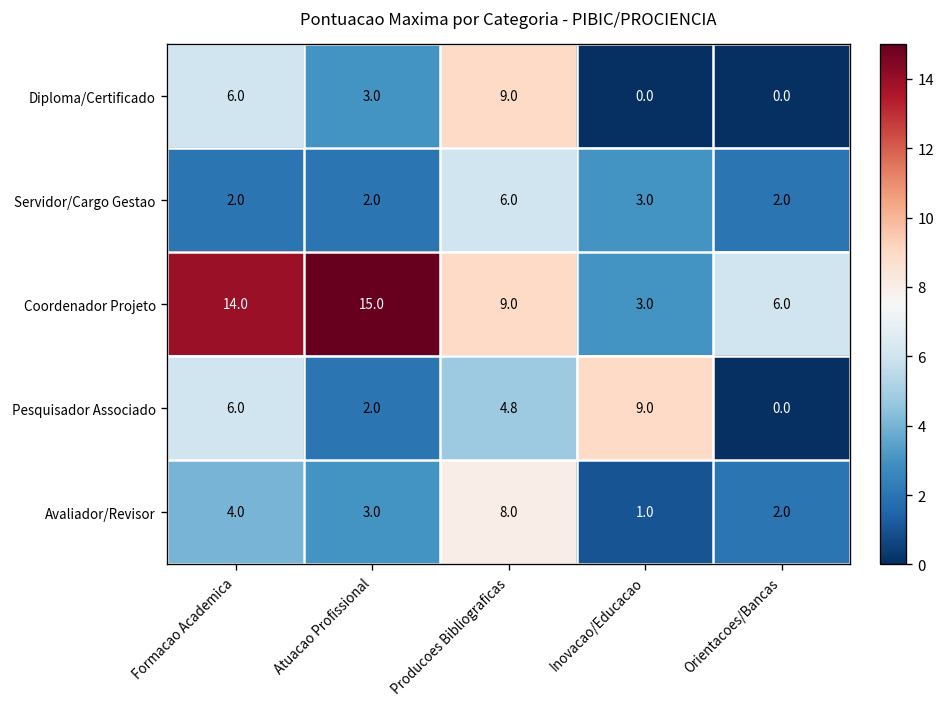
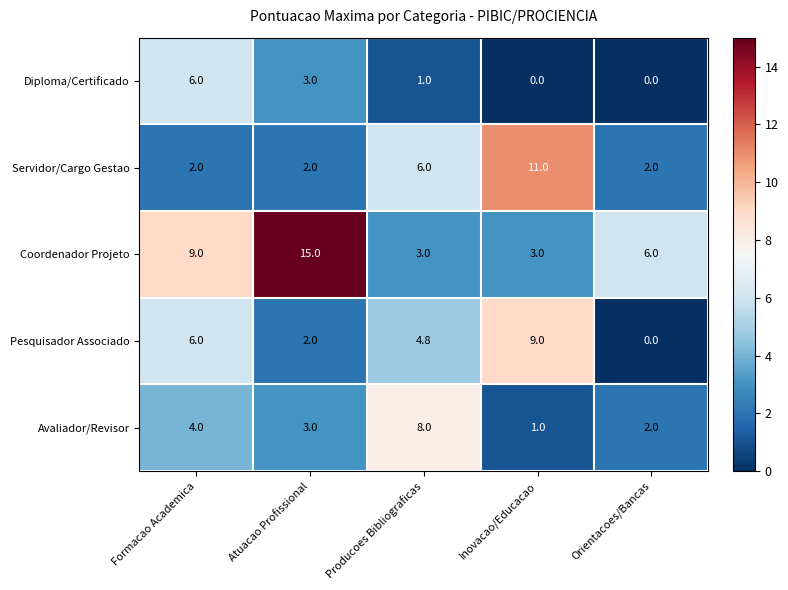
  {
    "Diploma/Certificado": {
      "Formacao Academica": 6.0,
      "Atuacao Profissional": 3.0,
-     "Producoes Bibliograficas": 9.0,
+     "Producoes Bibliograficas": 1.0,
      "Inovacao/Educacao": 0.0,
      "Orientacoes/Bancas": 0.0
    },
    "Servidor/Cargo Gestao": {
      "Formacao Academica": 2.0,
      "Atuacao Profissional": 2.0,
      "Producoes Bibliograficas": 6.0,
-     "Inovacao/Educacao": 3.0,
+     "Inovacao/Educacao": 11.0,
      "Orientacoes/Bancas": 2.0
    },
    "Coordenador Projeto": {
-     "Formacao Academica": 14.0,
+     "Formacao Academica": 9.0,
      "Atuacao Profissional": 15.0,
-     "Producoes Bibliograficas": 9.0,
+     "Producoes Bibliograficas": 3.0,
      "Inovacao/Educacao": 3.0,
      "Orientacoes/Bancas": 6.0
    },
    "Pesquisador Associado": {
      "Formacao Academica": 6.0,
      "Atuacao Profissional": 2.0,
      "Producoes Bibliograficas": 4.8,
      "Inovacao/Educacao": 9.0,
      "Orientacoes/Bancas": 0.0
    },
    "Avaliador/Revisor": {
      "Formacao Academica": 4.0,
      "Atuacao Profissional": 3.0,
      "Producoes Bibliograficas": 8.0,
      "Inovacao/Educacao": 1.0,
      "Orientacoes/Bancas": 2.0
    }
  }
